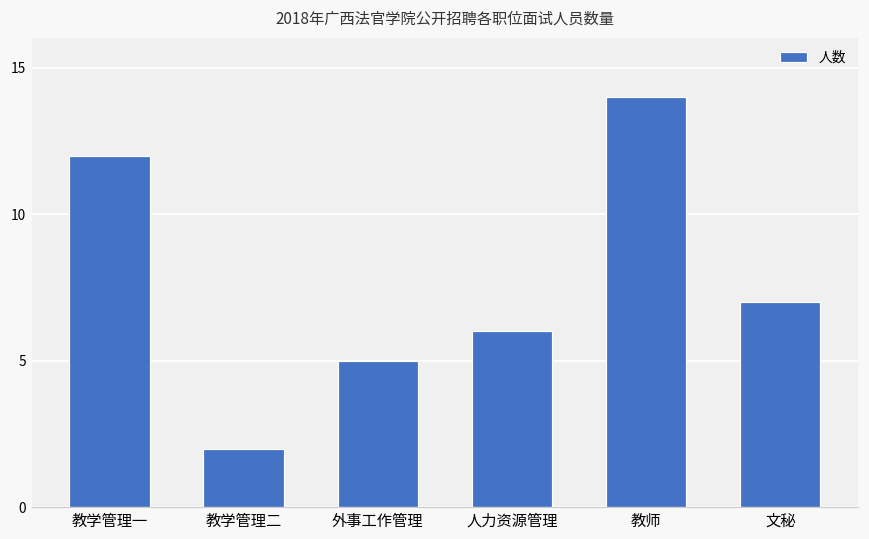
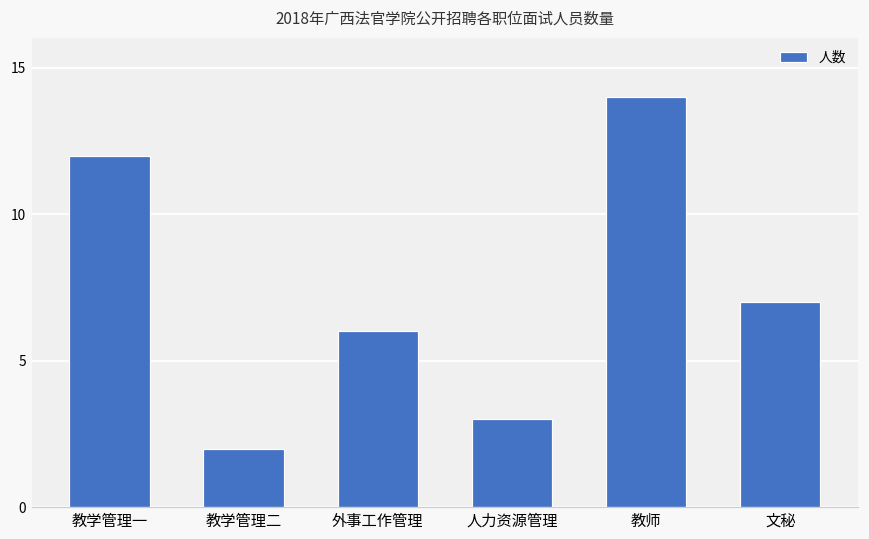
  {
    "教学管理一": 12,
    "教学管理二": 2,
-   "外事工作管理": 5,
-   "人力资源管理": 6,
+   "外事工作管理": 6,
+   "人力资源管理": 3,
    "教师": 14,
    "文秘": 7
  }
